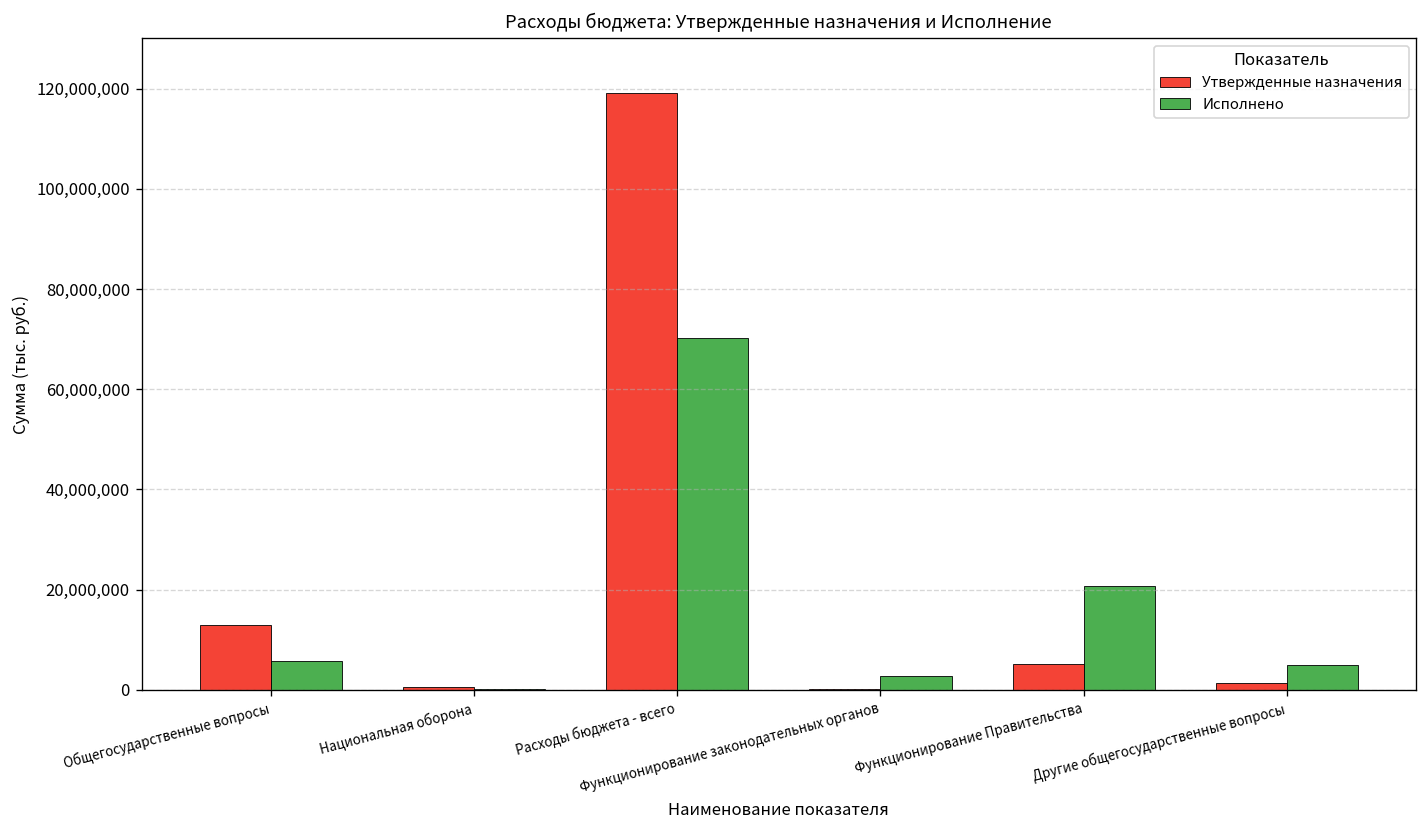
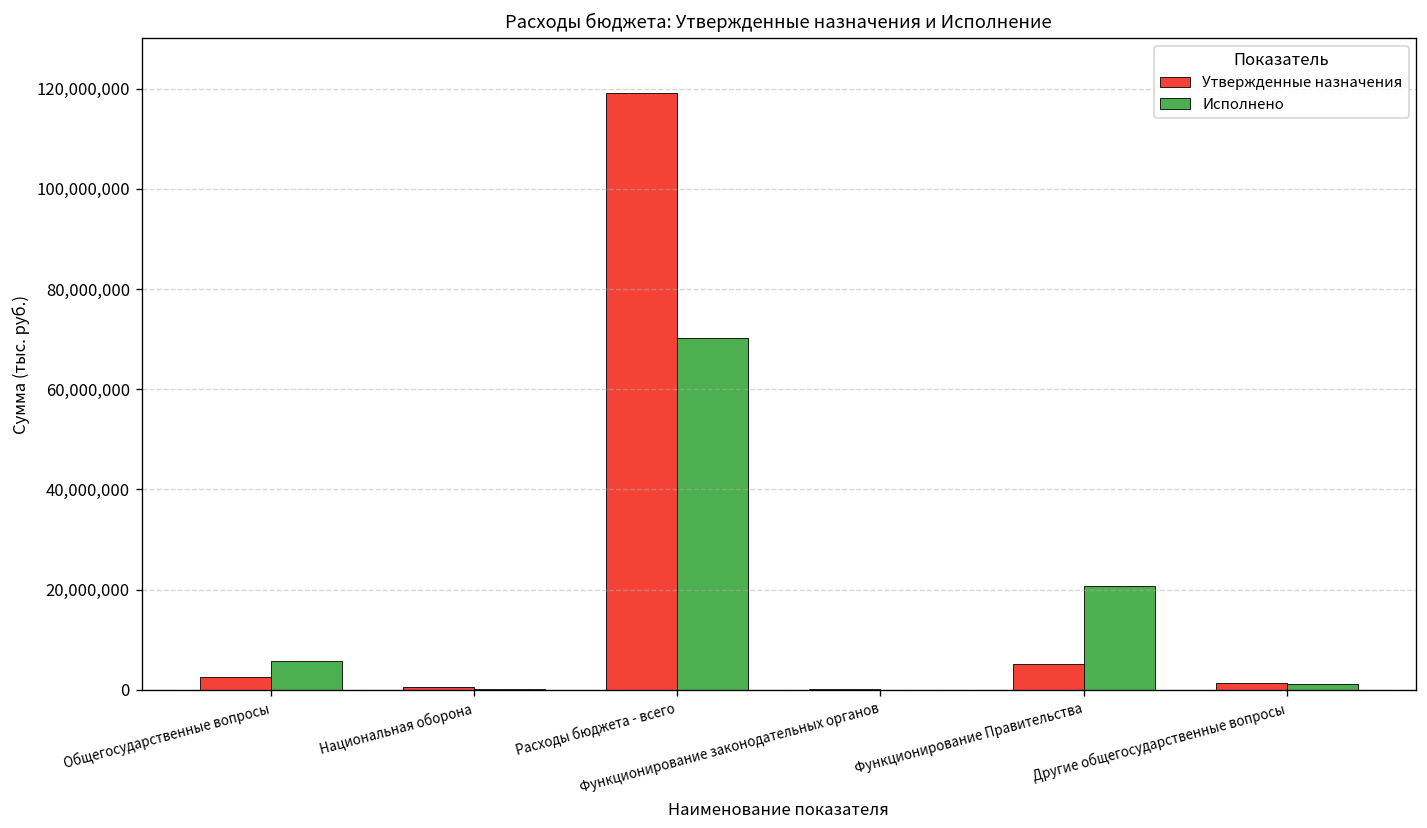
  {
    "Утвержденные назначения": {
-     "Общегосударственные вопросы": "13,000,000",
+     "Общегосударственные вопросы": "3,000,000",
      "Расходы бюджета - всего": "119,000,000",
      "Функционирование Правительства": "5,000,000",
      "Другие общегосударственные вопросы": "1,000,000"
    },
    "Исполнено": {
      "Общегосударственные вопросы": "6,000,000",
      "Расходы бюджета - всего": "70,000,000",
-     "Функционирование законодательных органов": "3,000,000",
+     "Функционирование законодательных органов": "0",
      "Функционирование Правительства": "21,000,000",
-     "Другие общегосударственные вопросы": "5,000,000"
+     "Другие общегосударственные вопросы": "1,000,000"
    }
  }
